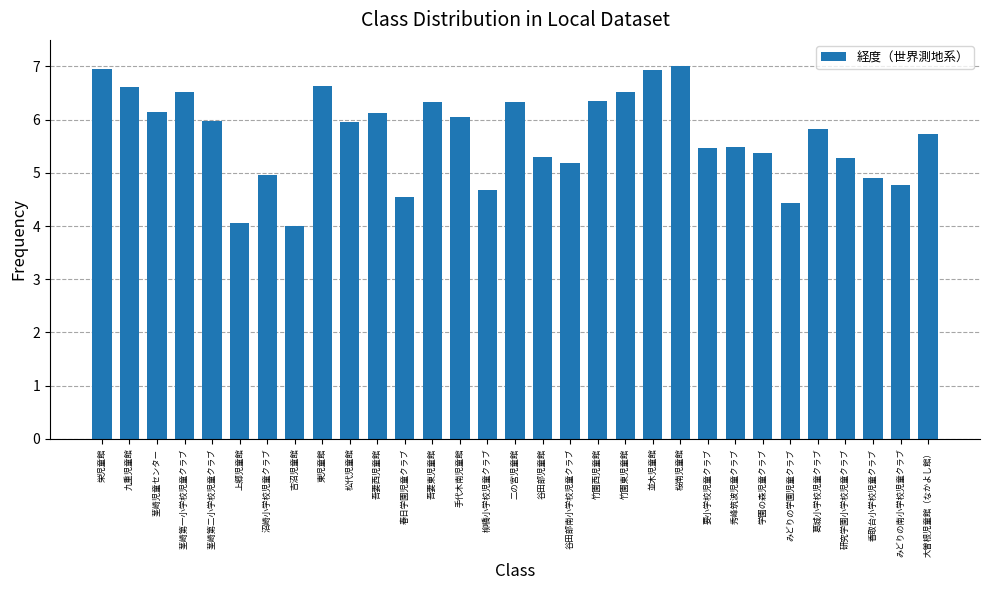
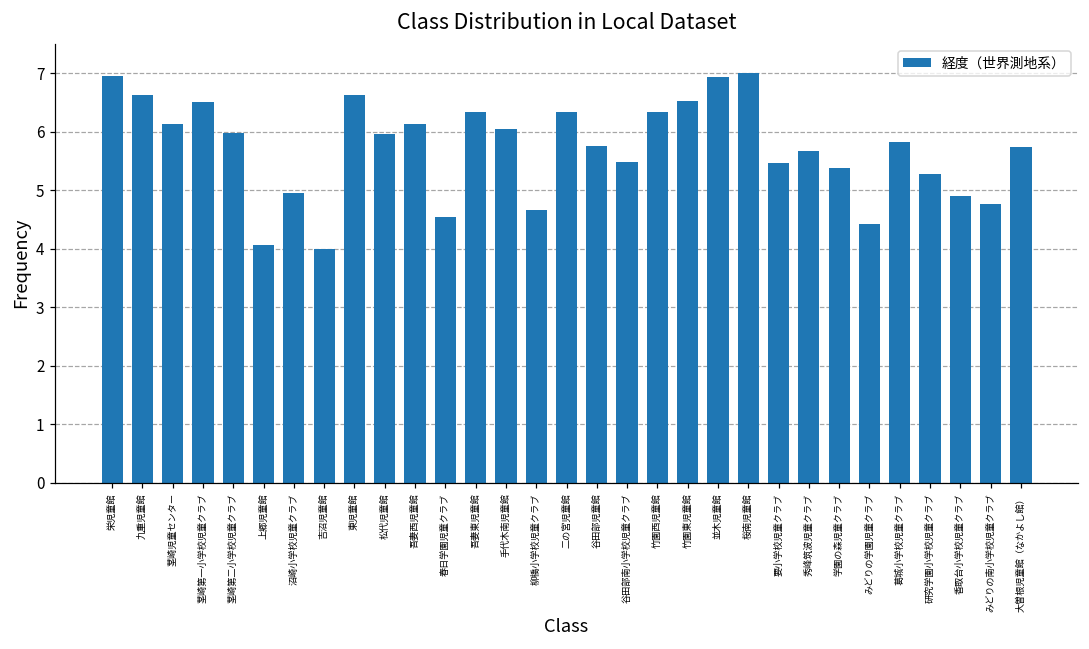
  {
    "栄児童館": 7.0,
    "九重児童館": 6.6,
    "茎崎児童センター": 6.1,
    "茎崎第一小学校児童クラブ": 6.5,
    "茎崎第二小学校児童クラブ": 6.0,
    "上郷児童館": 4.1,
    "沼崎小学校児童クラブ": 5.0,
    "吉沼児童館": 4.0,
    "東児童館": 6.6,
    "松代児童館": 6.0,
    "吾妻西児童館": 6.1,
    "春日学園児童クラブ": 4.5,
    "吾妻東児童館": 6.3,
    "手代木南児童館": 6.0,
    "柳橋小学校児童クラブ": 4.7,
    "二の宮児童館": 6.3,
-   "谷田部児童館": 5.3,
-   "谷田部南小学校児童クラブ": 5.2,
+   "谷田部児童館": 5.8,
+   "谷田部南小学校児童クラブ": 5.5,
    "竹園西児童館": 6.3,
    "竹園東児童館": 6.5,
    "並木児童館": 6.9,
    "桜南児童館": 7.0,
    "要小学校児童クラブ": 5.5,
-   "秀峰筑波児童クラブ": 5.5,
+   "秀峰筑波児童クラブ": 5.7,
    "学園の森児童クラブ": 5.4,
    "みどりの学園児童クラブ": 4.4,
    "葛城小学校児童クラブ": 5.8,
    "研究学園小学校児童クラブ": 5.3,
    "香取台小学校児童クラブ": 4.9,
    "みどりの南小学校児童クラブ": 4.8,
    "大曽根児童館（なかよし館）": 5.7
  }
